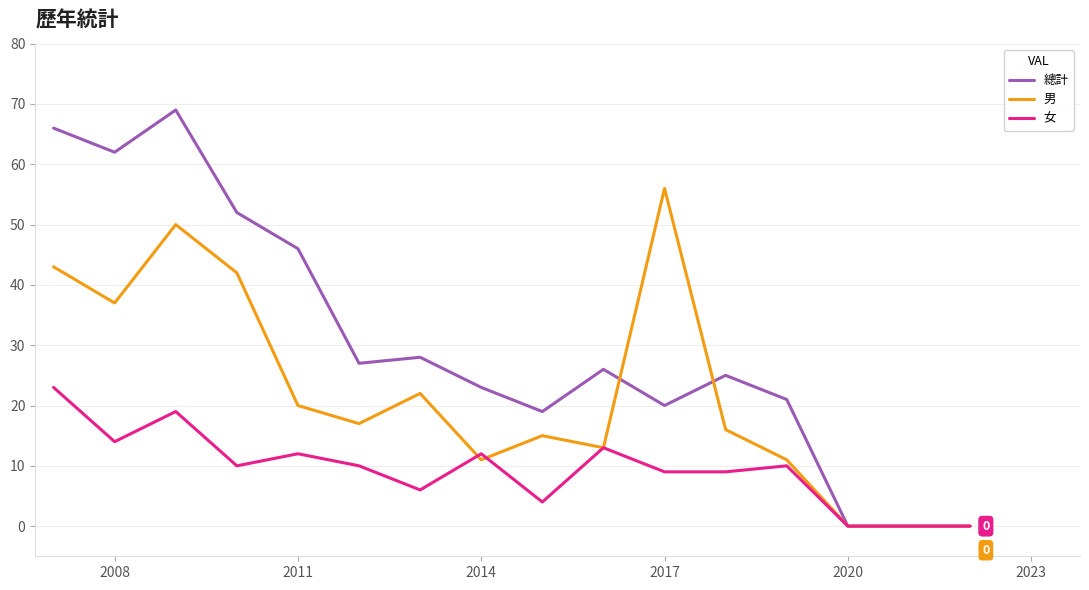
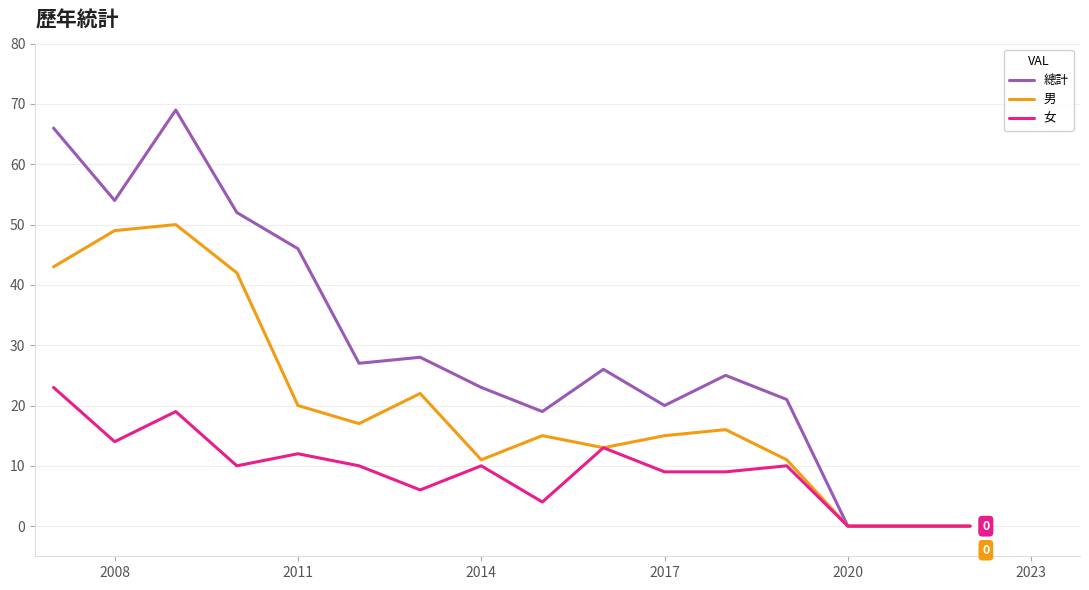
  {
    "總計": {
-     "2008": 62,
+     "2008": 54,
      "2011": 46,
      "2014": 23,
      "2017": 20
    },
    "男": {
-     "2008": 37,
+     "2008": 49,
      "2011": 20,
      "2014": 11,
-     "2017": 56
+     "2017": 15
    },
    "女": {
      "2008": 14,
      "2011": 12,
-     "2014": 12,
+     "2014": 10,
      "2017": 9
    }
  }
